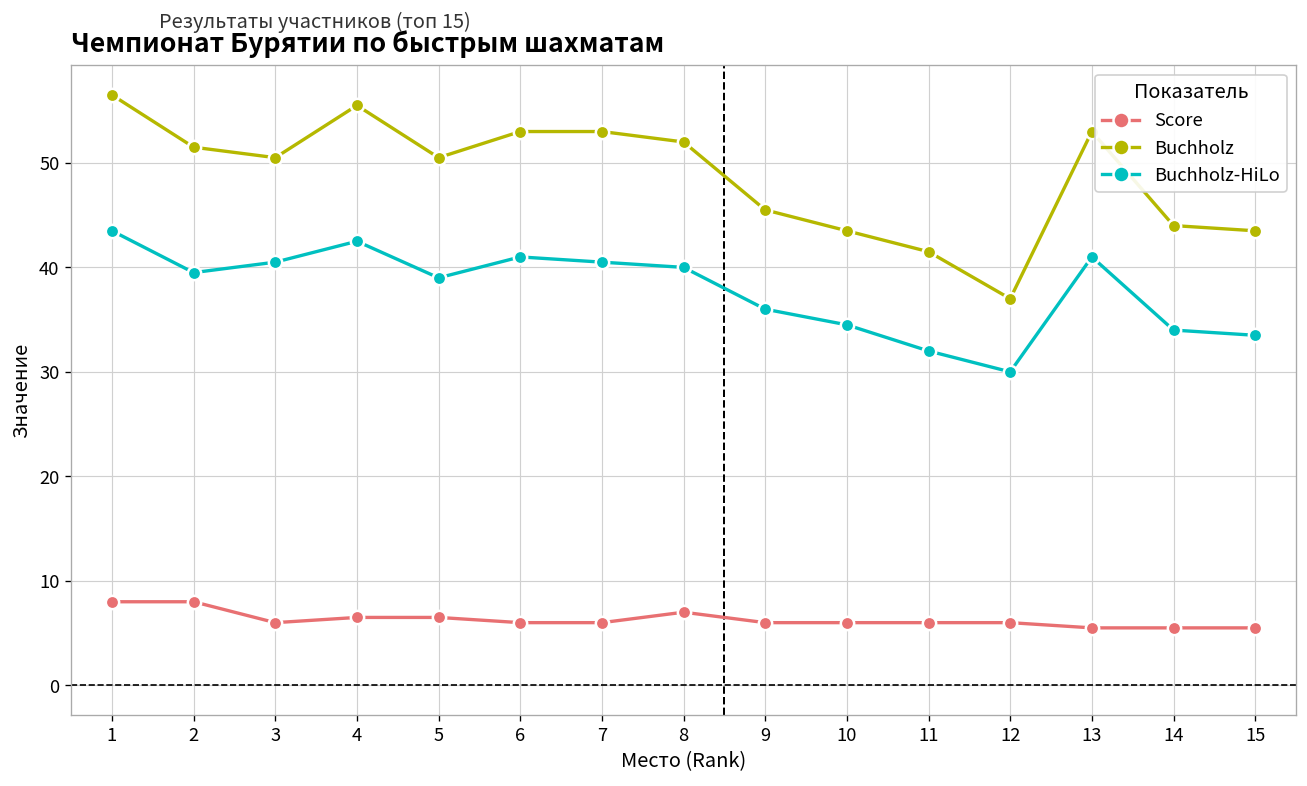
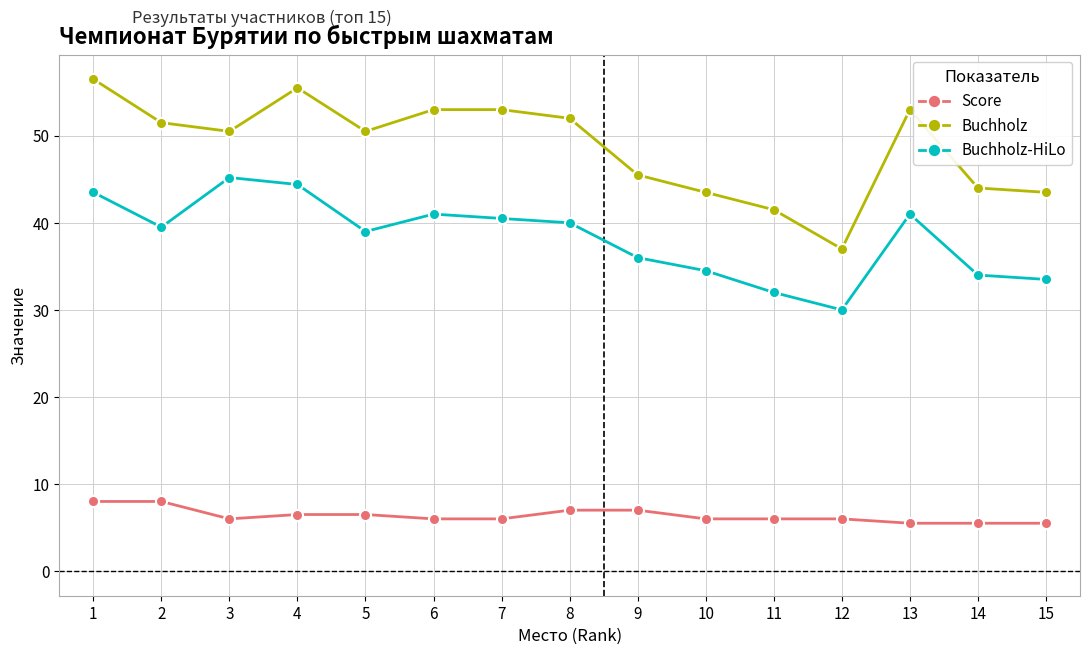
  {
    "Score": {
      "1": 8,
      "2": 8,
      "3": 6,
      "4": 7,
      "5": 7,
      "6": 6,
      "7": 6,
      "8": 7,
-     "9": 6,
+     "9": 7,
      "10": 6,
      "11": 6,
      "12": 6,
      "13": 6,
      "14": 6,
      "15": 6
    },
    "Buchholz": {
      "1": 57,
      "2": 52,
      "3": 51,
      "4": 56,
      "5": 51,
      "6": 53,
      "7": 53,
      "8": 52,
      "9": 46,
      "10": 44,
      "11": 42,
      "12": 37,
      "13": 53,
      "14": 44,
      "15": 44
    },
    "Buchholz-HiLo": {
      "1": 44,
      "2": 40,
-     "3": 41,
-     "4": 43,
+     "3": 45,
+     "4": 44,
      "5": 39,
      "6": 41,
      "7": 41,
      "8": 40,
      "9": 36,
      "10": 35,
      "11": 32,
      "12": 30,
      "13": 41,
      "14": 34,
      "15": 34
    }
  }
